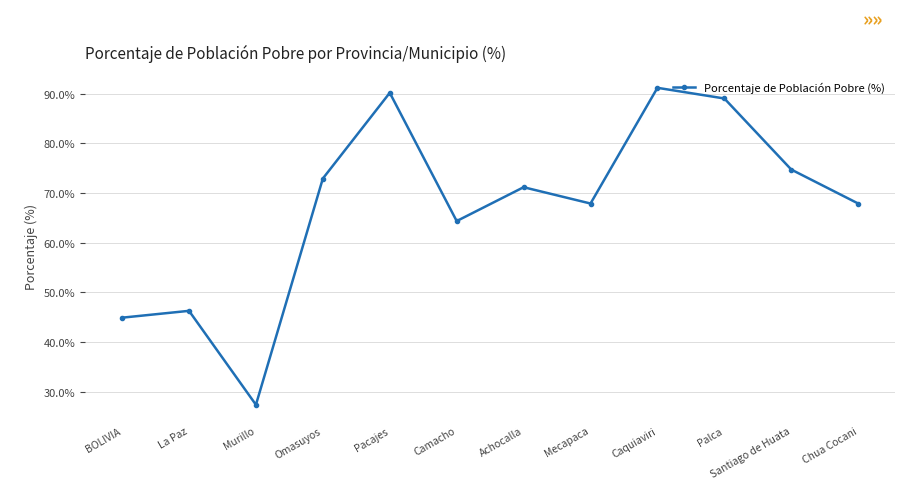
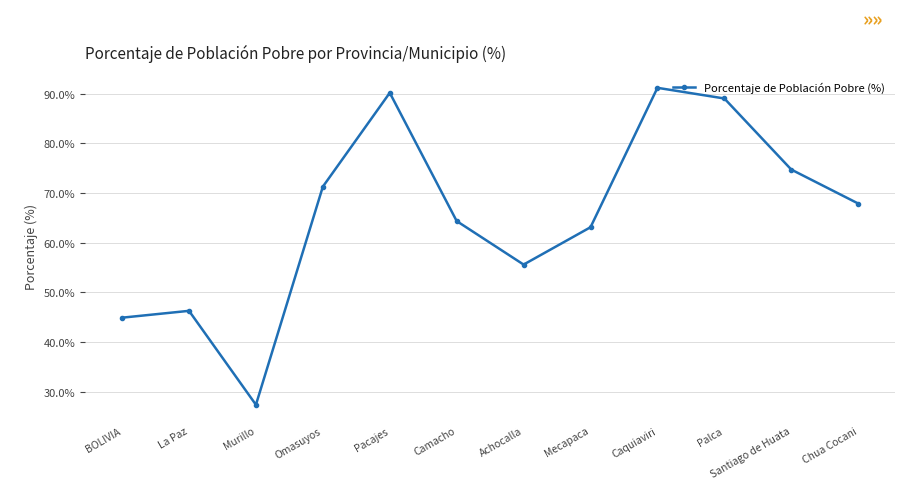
  {
    "BOLIVIA": "45%",
    "La Paz": "46%",
    "Murillo": "27%",
-   "Omasuyos": "73%",
+   "Omasuyos": "71%",
    "Pacajes": "90%",
    "Camacho": "64%",
-   "Achocalla": "71%",
-   "Mecapaca": "68%",
+   "Achocalla": "56%",
+   "Mecapaca": "63%",
    "Caquiaviri": "91%",
    "Palca": "89%",
    "Santiago de Huata": "75%",
    "Chua Cocani": "68%"
  }
